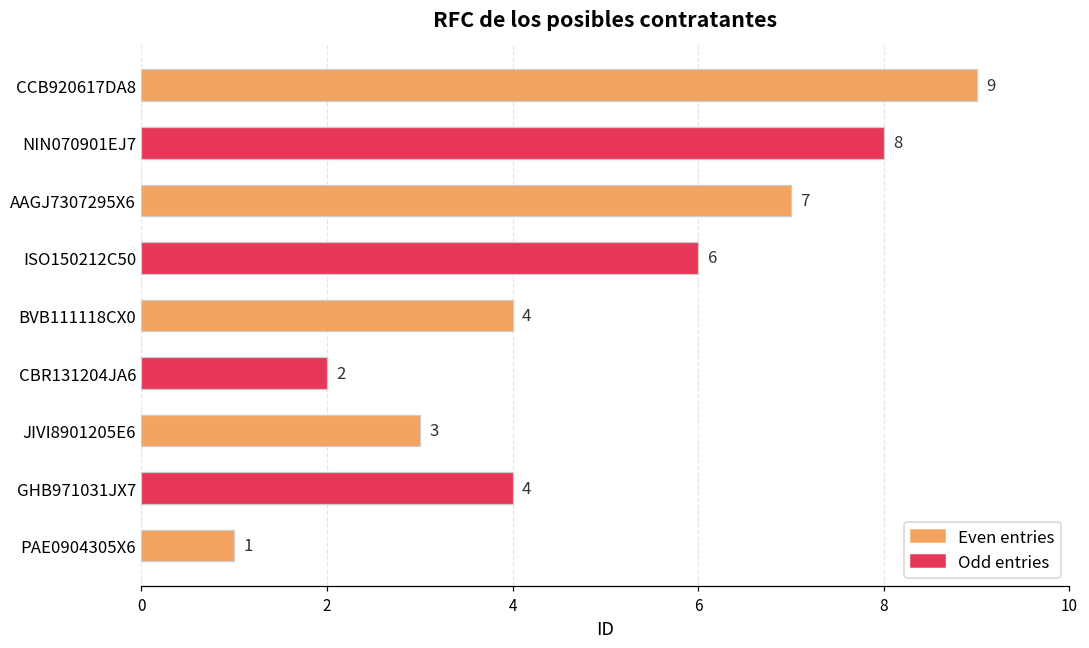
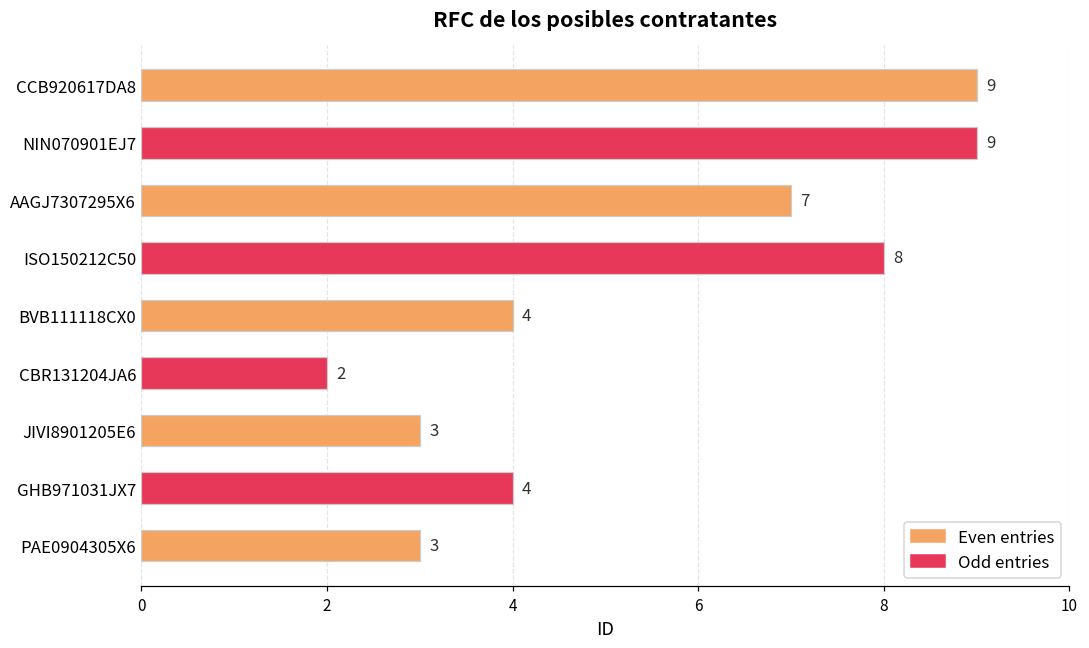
  {
    "CCB920617DA8": 9,
-   "NIN070901EJ7": 8,
+   "NIN070901EJ7": 9,
    "AAGJ7307295X6": 7,
-   "ISO150212C50": 6,
+   "ISO150212C50": 8,
    "BVB111118CX0": 4,
    "CBR131204JA6": 2,
    "JIVI8901205E6": 3,
    "GHB971031JX7": 4,
-   "PAE0904305X6": 1
+   "PAE0904305X6": 3
  }
